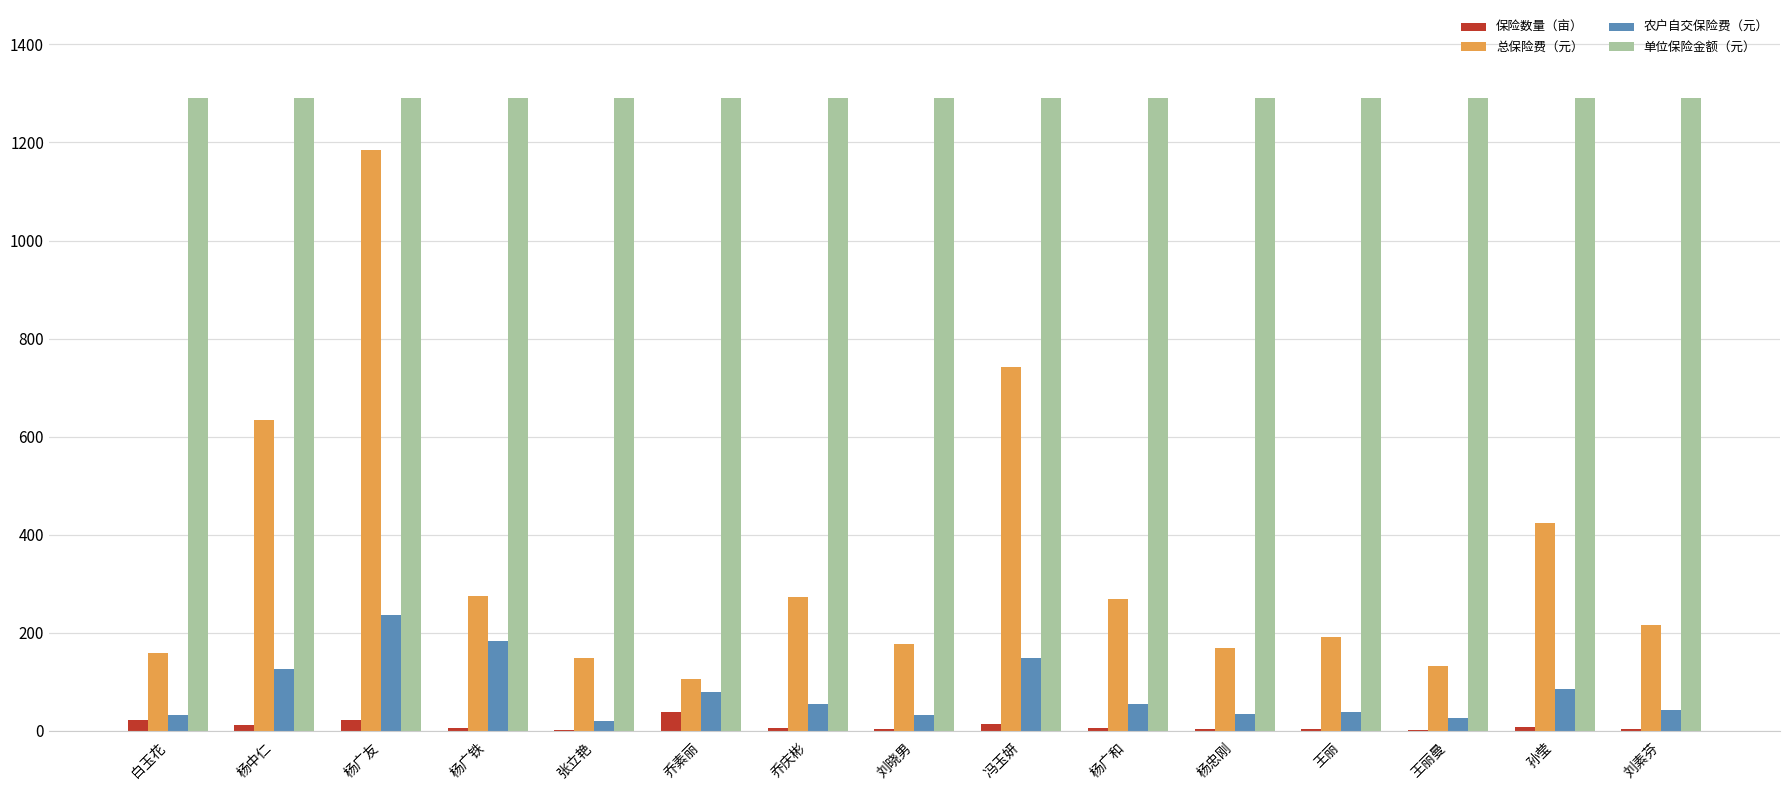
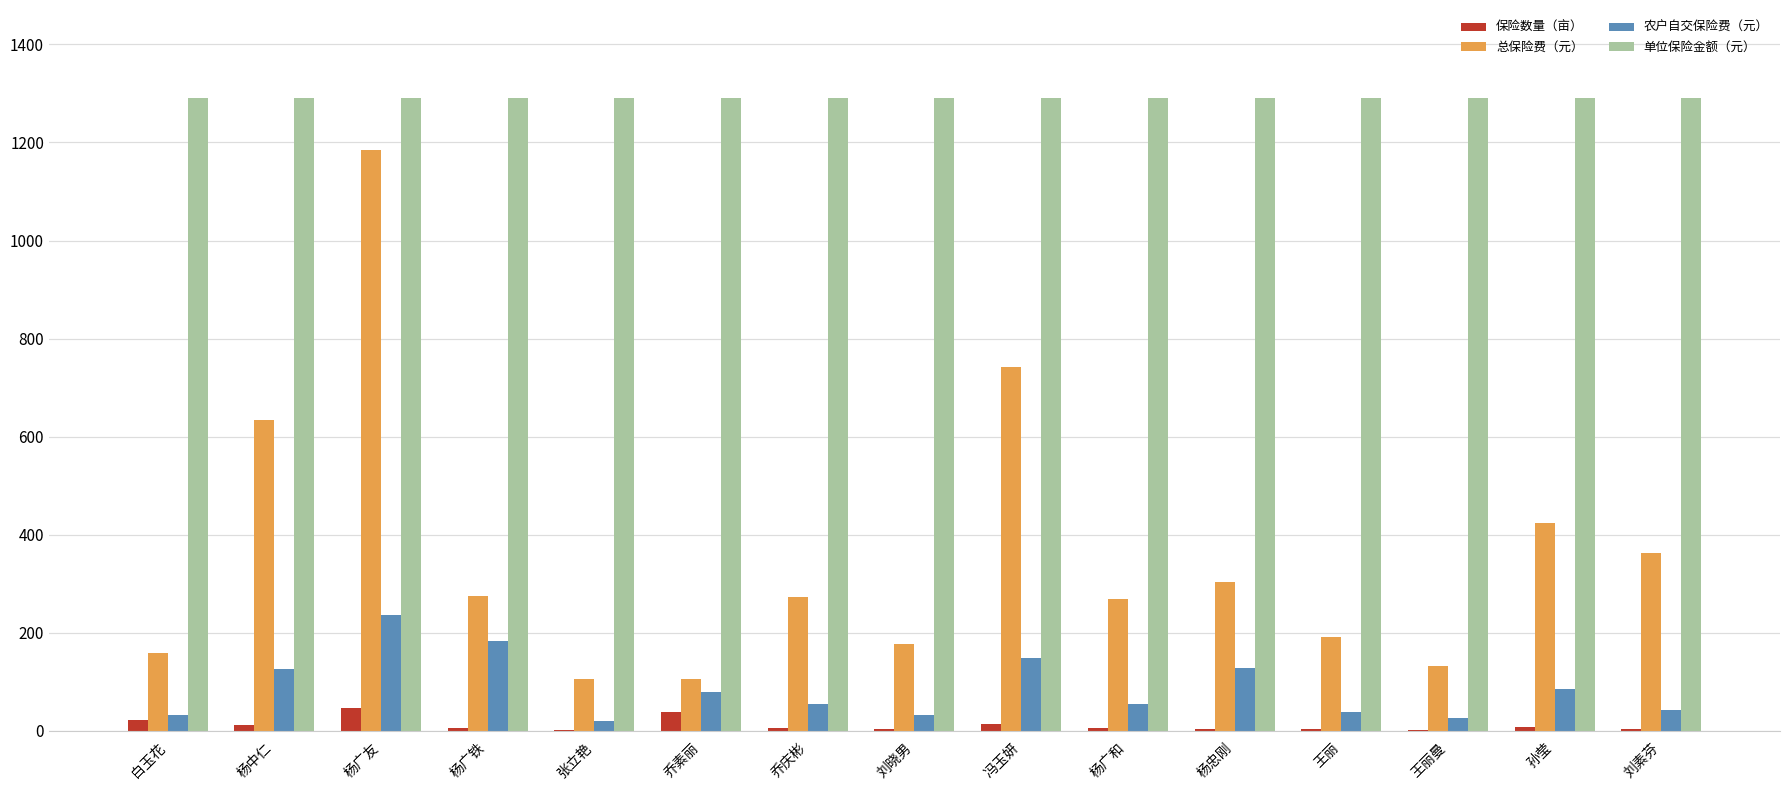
  {
    "保险数量（亩）": {
      "白玉花": 20,
      "杨中仁": 10,
-     "杨广友": 20,
+     "杨广友": 50,
      "杨广铁": 10,
      "乔素丽": 40,
      "乔庆彬": 10,
      "冯玉妍": 10,
      "杨广和": 10,
      "孙莹": 10
    },
    "总保险费（元）": {
      "白玉花": 160,
      "杨中仁": 630,
      "杨广友": 1180,
      "杨广铁": 280,
-     "张立艳": 150,
+     "张立艳": 110,
      "乔素丽": 110,
      "乔庆彬": 270,
      "刘晓男": 180,
      "冯玉妍": 740,
      "杨广和": 270,
-     "杨忠刚": 170,
+     "杨忠刚": 300,
      "王丽": 190,
      "王丽曼": 130,
      "孙莹": 420,
-     "刘素芬": 220
+     "刘素芬": 360
    },
    "农户自交保险费（元）": {
      "白玉花": 30,
      "杨中仁": 130,
      "杨广友": 240,
      "杨广铁": 180,
      "张立艳": 20,
      "乔素丽": 80,
      "乔庆彬": 50,
      "刘晓男": 30,
      "冯玉妍": 150,
      "杨广和": 50,
-     "杨忠刚": 30,
+     "杨忠刚": 130,
      "王丽": 40,
      "王丽曼": 30,
      "孙莹": 80,
      "刘素芬": 40
    },
    "单位保险金额（元）": {
      "白玉花": 1290,
      "杨中仁": 1290,
      "杨广友": 1290,
      "杨广铁": 1290,
      "张立艳": 1290,
      "乔素丽": 1290,
      "乔庆彬": 1290,
      "刘晓男": 1290,
      "冯玉妍": 1290,
      "杨广和": 1290,
      "杨忠刚": 1290,
      "王丽": 1290,
      "王丽曼": 1290,
      "孙莹": 1290,
      "刘素芬": 1290
    }
  }
